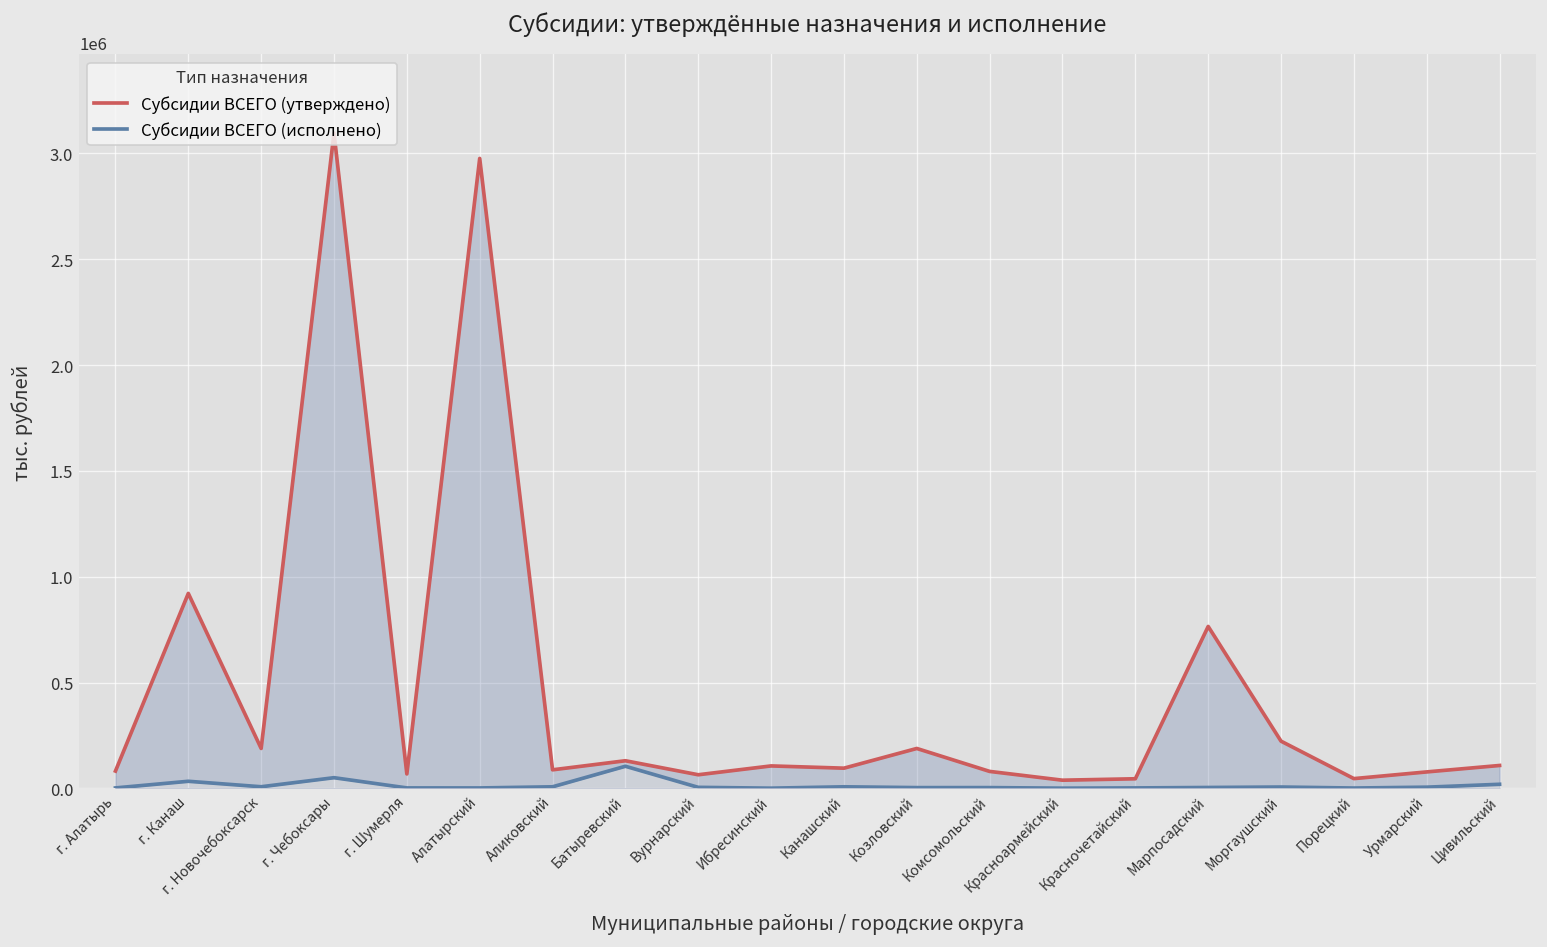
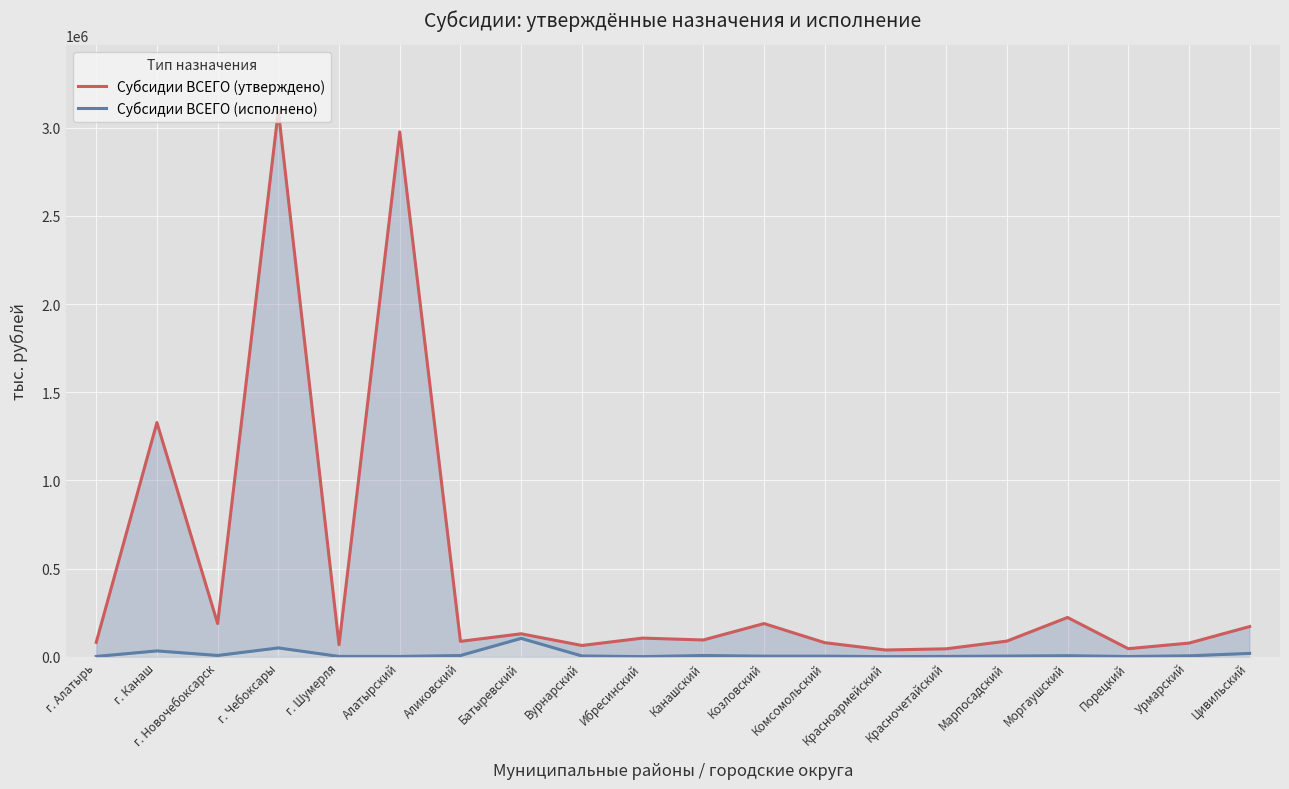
  {
    "Субсидии ВСЕГО (утверждено)": {
      "г. Алатырь": 80000,
-     "г. Канаш": 920000,
+     "г. Канаш": 1330000,
      "г. Новочебоксарск": 190000,
      "г. Шумерля": 70000,
      "Алатырский": 2980000,
      "Аликовский": 90000,
      "Батыревский": 130000,
      "Вурнарский": 60000,
      "Ибресинский": 110000,
      "Канашский": 100000,
      "Козловский": 190000,
      "Комсомольский": 80000,
      "Красноармейский": 40000,
      "Красночетайский": 50000,
-     "Марпосадский": 770000,
+     "Марпосадский": 90000,
      "Моргаушский": 220000,
      "Порецкий": 50000,
      "Урмарский": 80000,
-     "Цивильский": 110000
+     "Цивильский": 170000
    },
    "Субсидии ВСЕГО (исполнено)": {
      "г. Алатырь": 0,
      "г. Канаш": 30000,
      "г. Новочебоксарск": 10000,
      "г. Чебоксары": 50000,
      "г. Шумерля": 0,
      "Алатырский": 0,
      "Аликовский": 10000,
      "Батыревский": 100000,
      "Вурнарский": 10000,
      "Ибресинский": 0,
      "Канашский": 10000,
      "Козловский": 0,
      "Комсомольский": 0,
      "Красноармейский": 0,
      "Красночетайский": 0,
      "Марпосадский": 0,
      "Моргаушский": 10000,
      "Порецкий": 0,
      "Урмарский": 10000,
      "Цивильский": 20000
    }
  }
